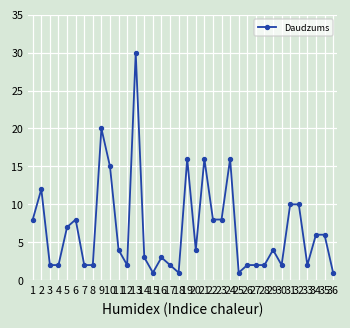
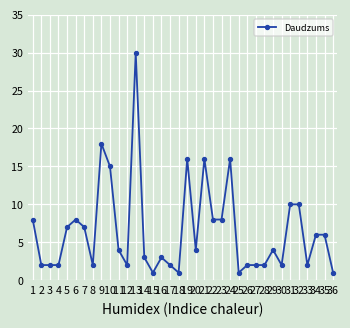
  {
    "1": 8,
-   "2": 12,
+   "2": 2,
    "3": 2,
    "4": 2,
    "5": 7,
    "6": 8,
-   "7": 2,
+   "7": 7,
    "8": 2,
-   "9": 20
+   "9": 18
  }
